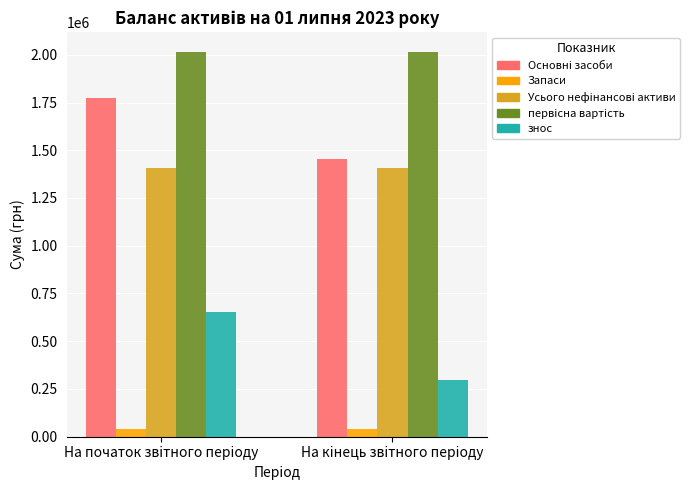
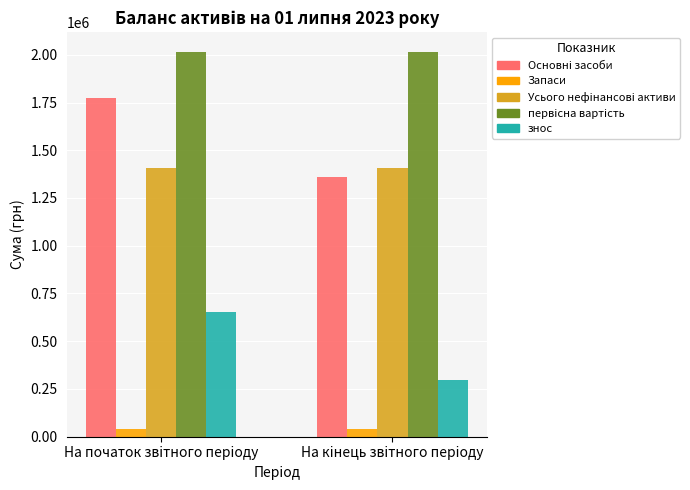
  {
    "Основні засоби": {
      "На початок звітного періоду": 1780000,
-     "На кінець звітного періоду": 1450000
+     "На кінець звітного періоду": 1360000
    },
    "первісна вартість": {
      "На початок звітного періоду": 2020000,
      "На кінець звітного періоду": 2020000
    },
    "знос": {
      "На початок звітного періоду": 650000,
      "На кінець звітного періоду": 300000
    }
  }
